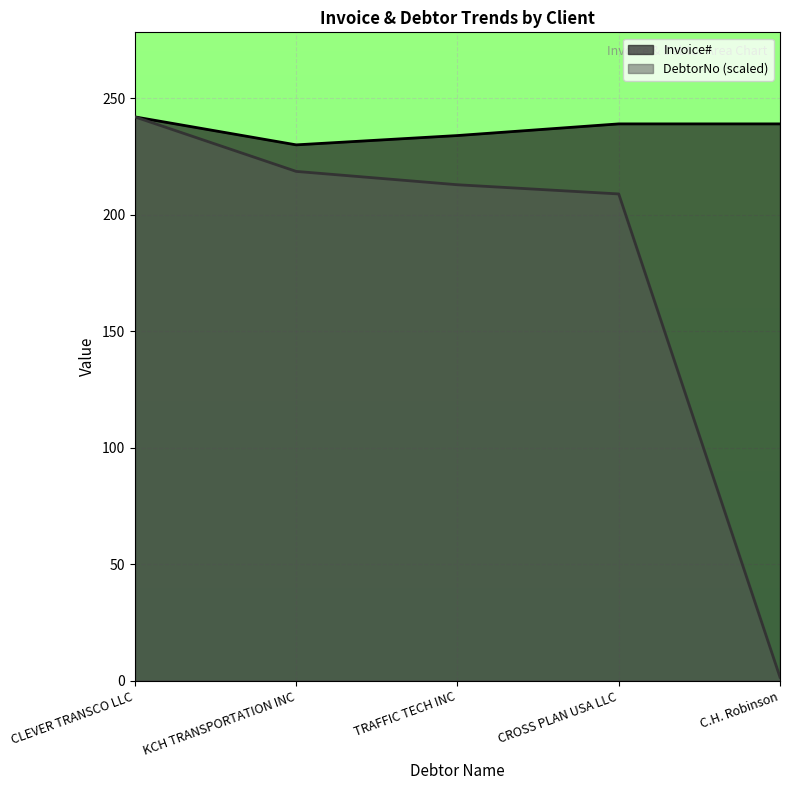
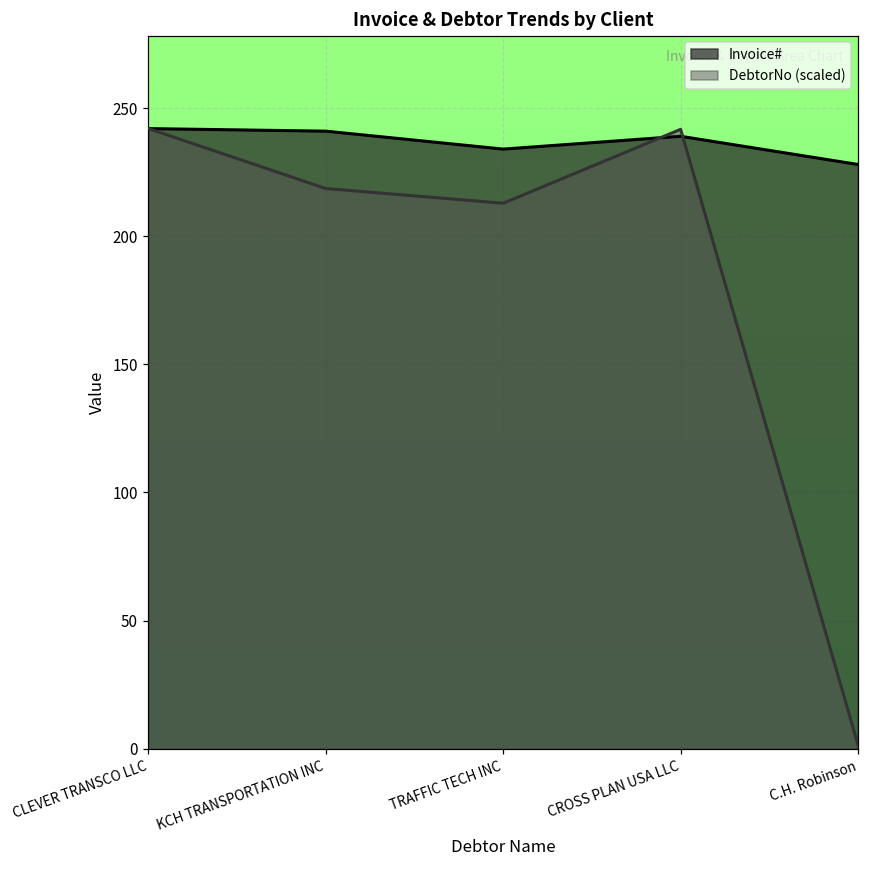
  {
    "Invoice#": {
-     "KCH TRANSPORTATION INC": 230,
+     "KCH TRANSPORTATION INC": 241,
      "TRAFFIC TECH INC": 234,
      "CROSS PLAN USA LLC": 239,
-     "C.H. Robinson": 239
+     "C.H. Robinson": 228
    },
    "DebtorNo (scaled)": {
      "KCH TRANSPORTATION INC": 219,
      "TRAFFIC TECH INC": 213,
-     "CROSS PLAN USA LLC": 209,
+     "CROSS PLAN USA LLC": 242,
      "C.H. Robinson": 2
    }
  }
